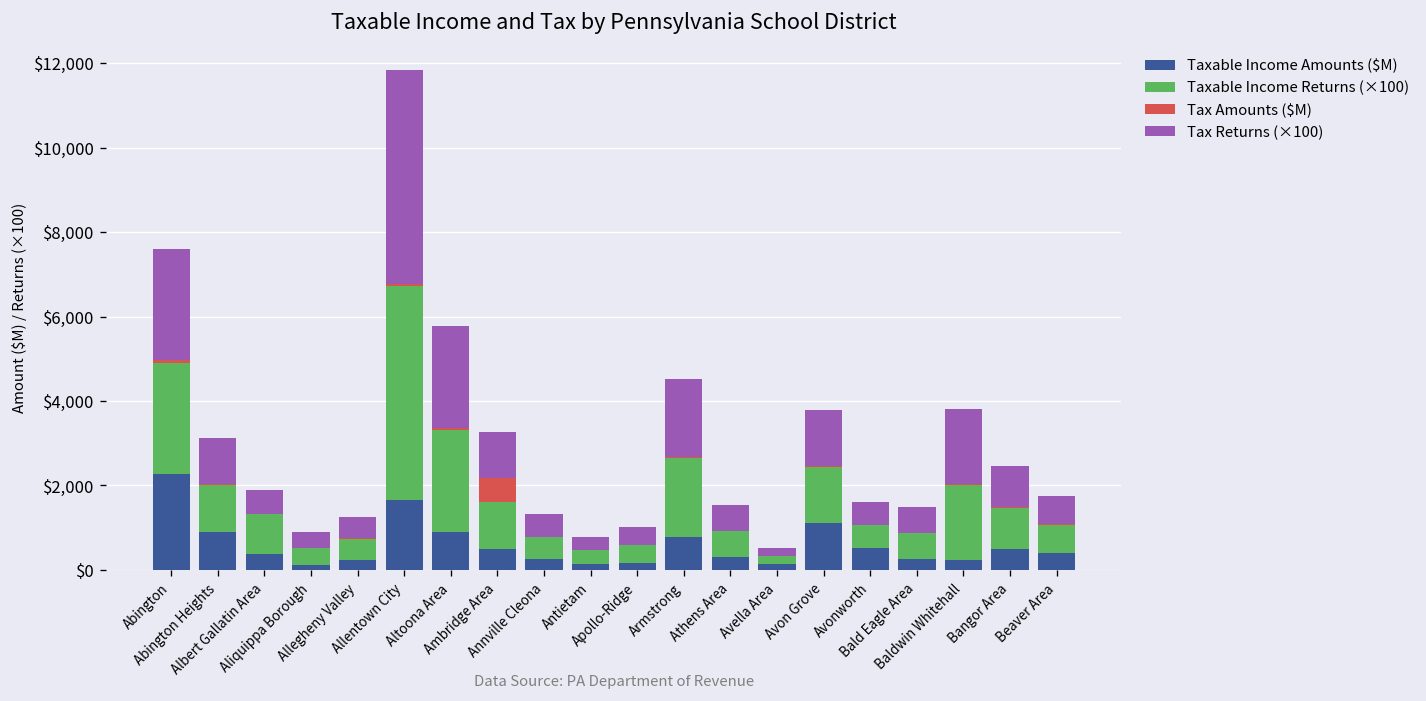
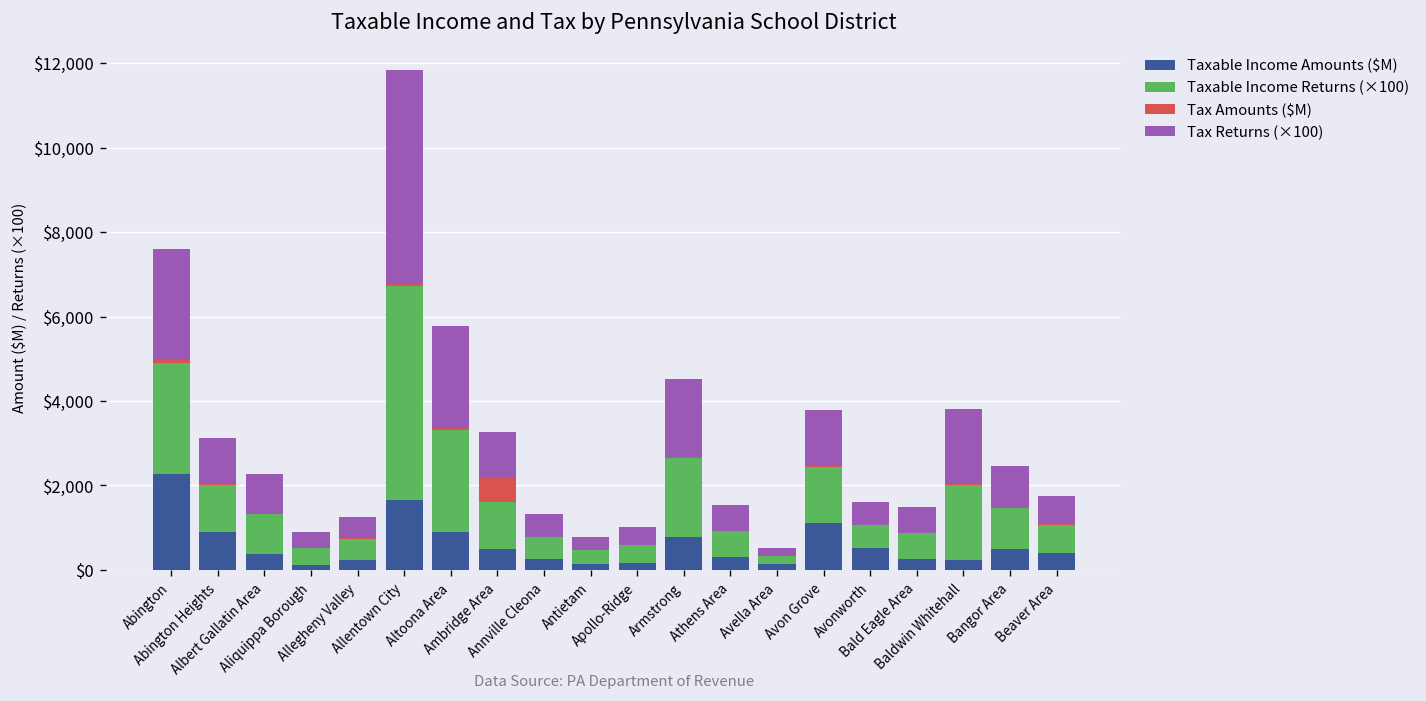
  {
    "Taxable Income Amounts ($M)": {
      "Abington": "$2,300",
      "Abington Heights": "$900",
      "Albert Gallatin Area": "$400",
      "Aliquippa Borough": "$100",
      "Allegheny Valley": "$200",
      "Allentown City": "$1,700",
      "Altoona Area": "$900",
      "Ambridge Area": "$500",
      "Annville Cleona": "$300",
      "Antietam": "$100",
      "Apollo-Ridge": "$200",
      "Armstrong": "$800",
      "Athens Area": "$300",
      "Avella Area": "$100",
      "Avon Grove": "$1,100",
      "Avonworth": "$500",
      "Bald Eagle Area": "$300",
      "Baldwin Whitehall": "$200",
      "Bangor Area": "$500",
      "Beaver Area": "$400"
    },
    "Taxable Income Returns (×100)": {
      "Abington": "$2,600",
      "Abington Heights": "$1,100",
      "Albert Gallatin Area": "$900",
      "Aliquippa Borough": "$400",
      "Allegheny Valley": "$500",
      "Allentown City": "$5,100",
      "Altoona Area": "$2,400",
      "Ambridge Area": "$1,100",
      "Annville Cleona": "$500",
      "Antietam": "$300",
      "Apollo-Ridge": "$400",
      "Armstrong": "$1,900",
      "Athens Area": "$600",
      "Avella Area": "$200",
      "Avon Grove": "$1,300",
      "Avonworth": "$500",
      "Bald Eagle Area": "$600",
      "Baldwin Whitehall": "$1,800",
      "Bangor Area": "$1,000",
      "Beaver Area": "$700"
    },
    "Tax Amounts ($M)": {
      "Ambridge Area": "$600"
    },
    "Tax Returns (×100)": {
      "Abington": "$2,600",
      "Abington Heights": "$1,100",
-     "Albert Gallatin Area": "$600",
+     "Albert Gallatin Area": "$900",
      "Aliquippa Borough": "$400",
      "Allegheny Valley": "$500",
      "Allentown City": "$5,100",
      "Altoona Area": "$2,400",
      "Ambridge Area": "$1,100",
      "Annville Cleona": "$500",
      "Antietam": "$300",
      "Apollo-Ridge": "$400",
      "Armstrong": "$1,900",
      "Athens Area": "$600",
      "Avella Area": "$200",
      "Avon Grove": "$1,300",
      "Avonworth": "$500",
      "Bald Eagle Area": "$600",
      "Baldwin Whitehall": "$1,800",
      "Bangor Area": "$1,000",
      "Beaver Area": "$700"
    }
  }
